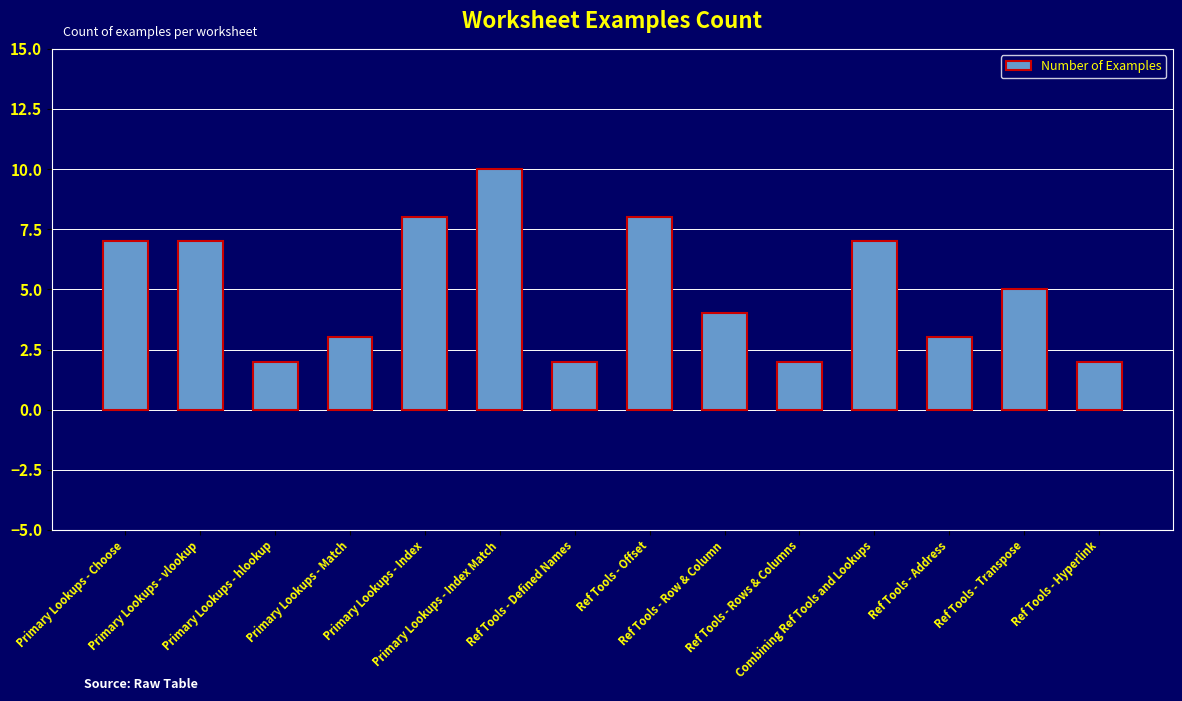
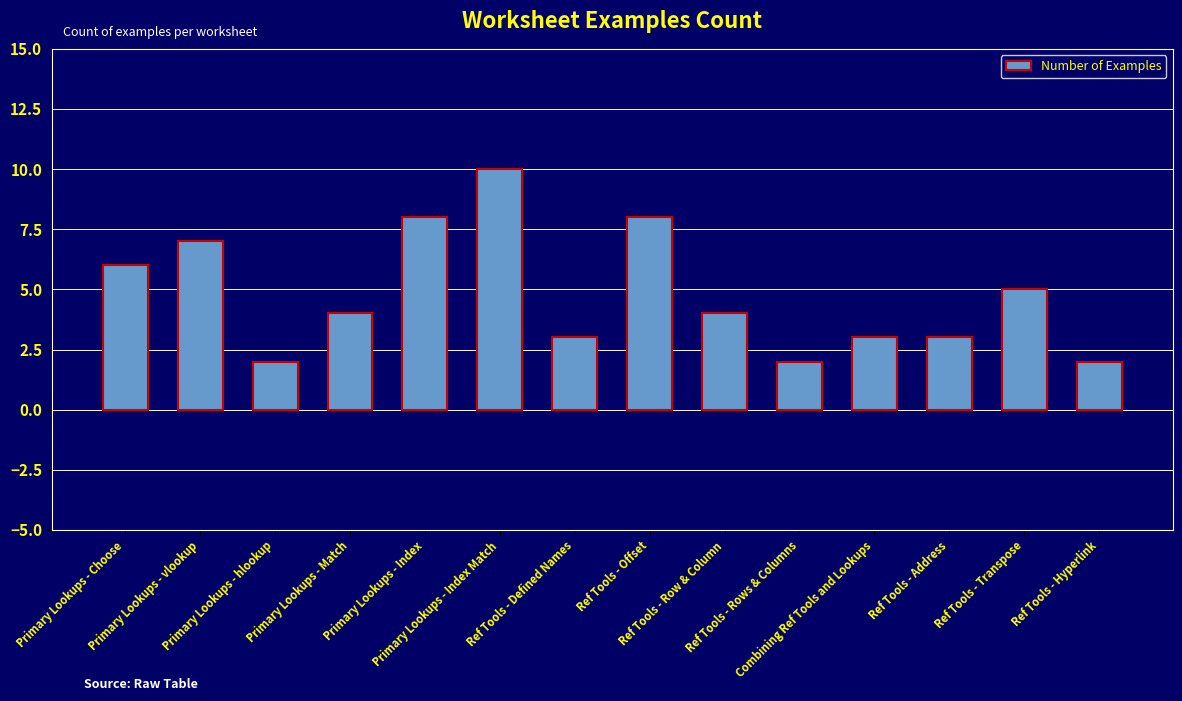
  {
-   "Primary Lookups - Choose": 7,
+   "Primary Lookups - Choose": 6,
    "Primary Lookups - vlookup": 7,
    "Primary Lookups - hlookup": 2,
-   "Primary Lookups - Match": 3,
+   "Primary Lookups - Match": 4,
    "Primary Lookups - Index": 8,
    "Primary Lookups - Index Match": 10,
-   "Ref Tools - Defined Names": 2,
+   "Ref Tools - Defined Names": 3,
    "Ref Tools - Offset": 8,
    "Ref Tools - Row & Column": 4,
    "Ref Tools - Rows & Columns": 2,
-   "Combining Ref Tools and Lookups": 7,
+   "Combining Ref Tools and Lookups": 3,
    "Ref Tools - Address": 3,
    "Ref Tools - Transpose": 5,
    "Ref Tools - Hyperlink": 2
  }
